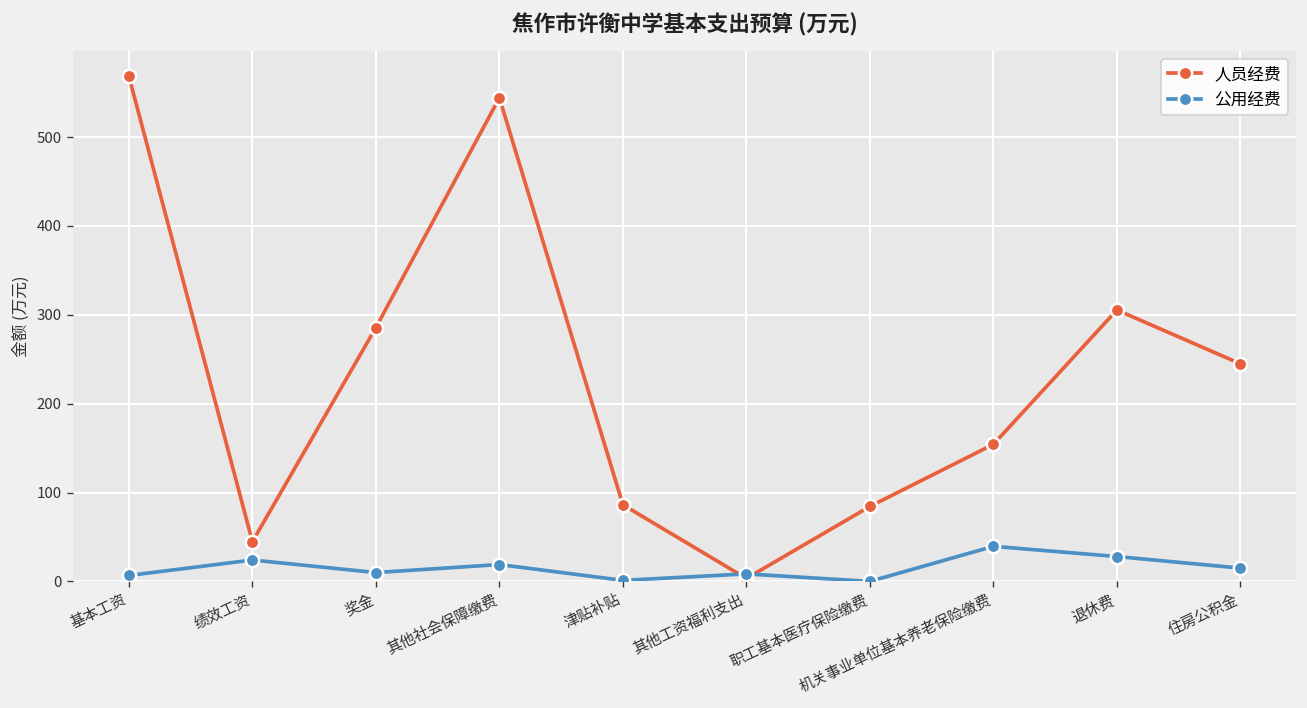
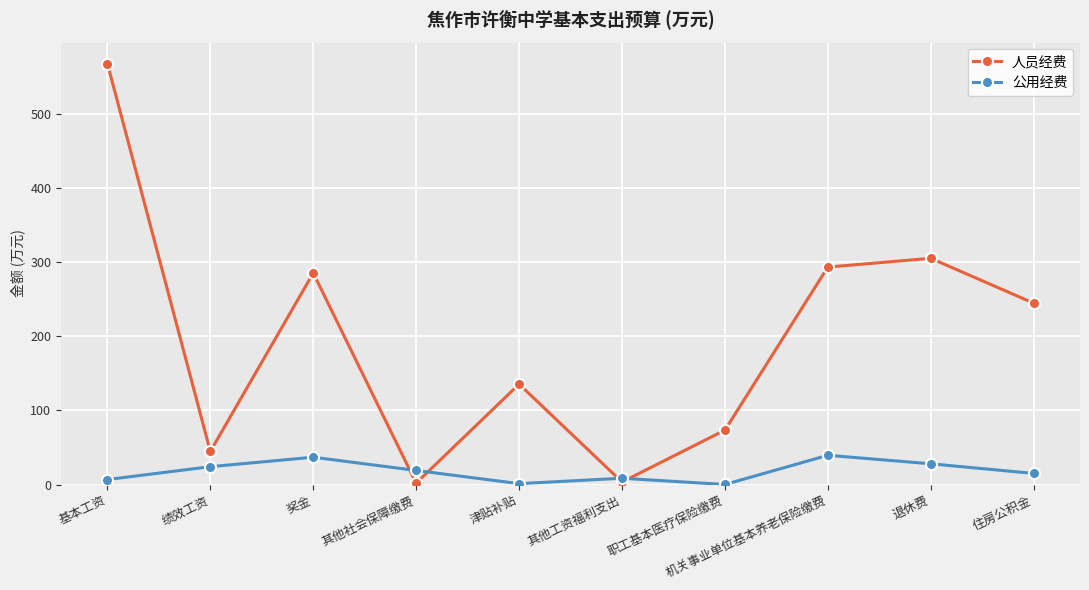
  {
    "人员经费": {
      "基本工资": 570,
      "绩效工资": 40,
      "奖金": 290,
-     "其他社会保障缴费": 540,
-     "津贴补贴": 90,
+     "其他社会保障缴费": 0,
+     "津贴补贴": 140,
      "其他工资福利支出": 0,
-     "职工基本医疗保险缴费": 80,
-     "机关事业单位基本养老保险缴费": 150,
+     "职工基本医疗保险缴费": 70,
+     "机关事业单位基本养老保险缴费": 290,
      "退休费": 310,
      "住房公积金": 240
    },
    "公用经费": {
      "基本工资": 10,
      "绩效工资": 20,
-     "奖金": 10,
+     "奖金": 40,
      "其他社会保障缴费": 20,
      "津贴补贴": 0,
      "其他工资福利支出": 10,
      "职工基本医疗保险缴费": 0,
      "机关事业单位基本养老保险缴费": 40,
      "退休费": 30,
      "住房公积金": 20
    }
  }
